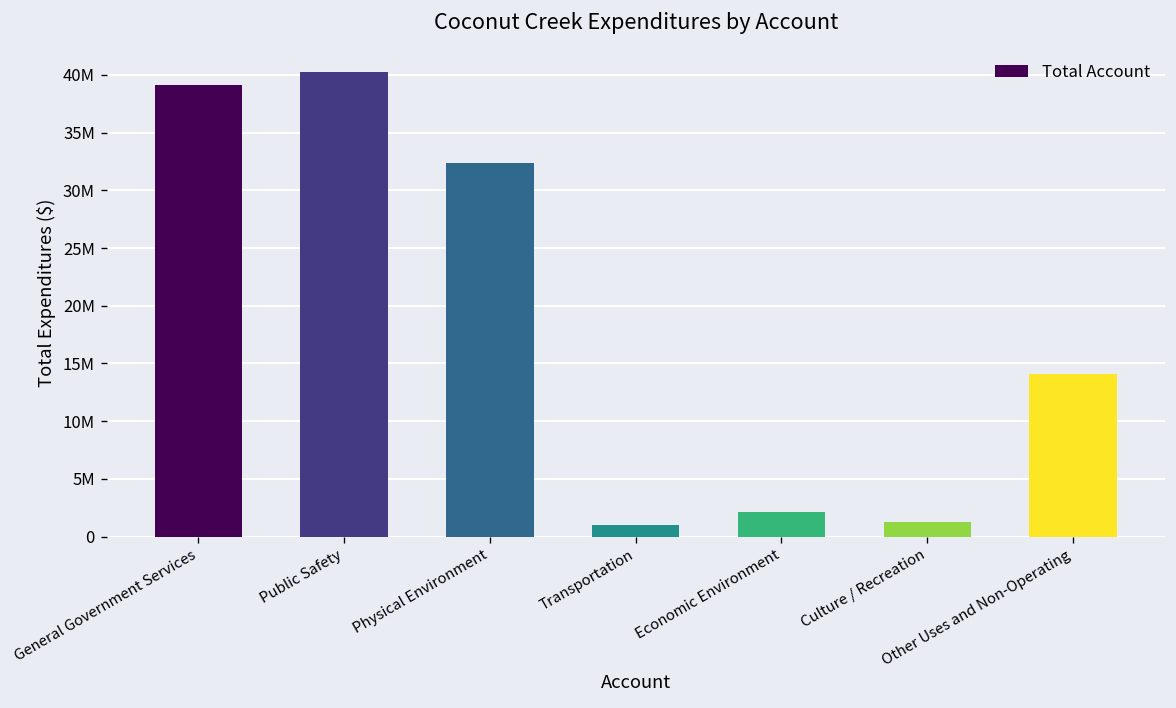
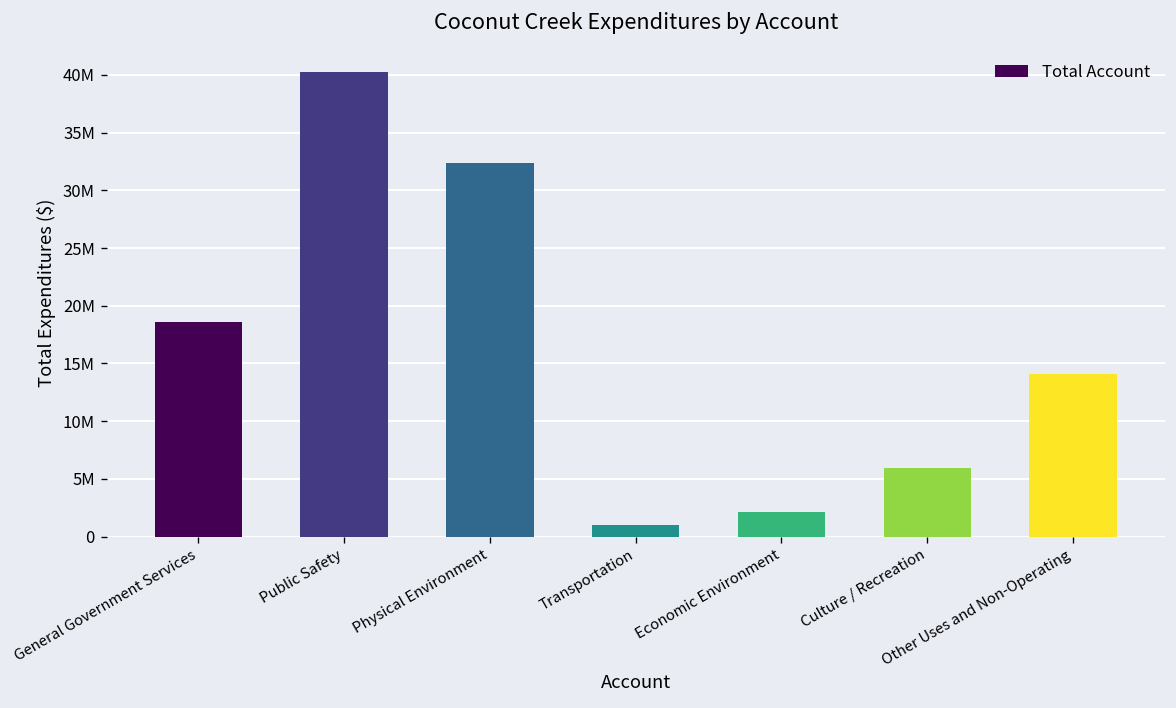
  {
-   "General Government Services": 39000000,
+   "General Government Services": 19000000,
    "Public Safety": 40000000,
    "Physical Environment": 32000000,
    "Transportation": 1000000,
    "Economic Environment": 2000000,
-   "Culture / Recreation": 1000000,
+   "Culture / Recreation": 6000000,
    "Other Uses and Non-Operating": 14000000
  }
